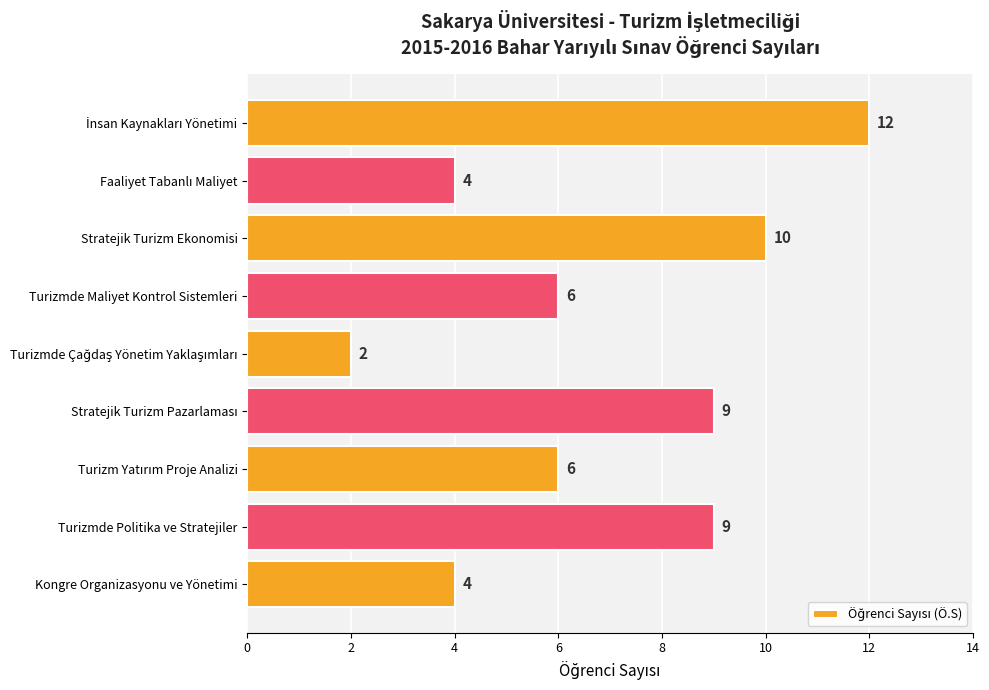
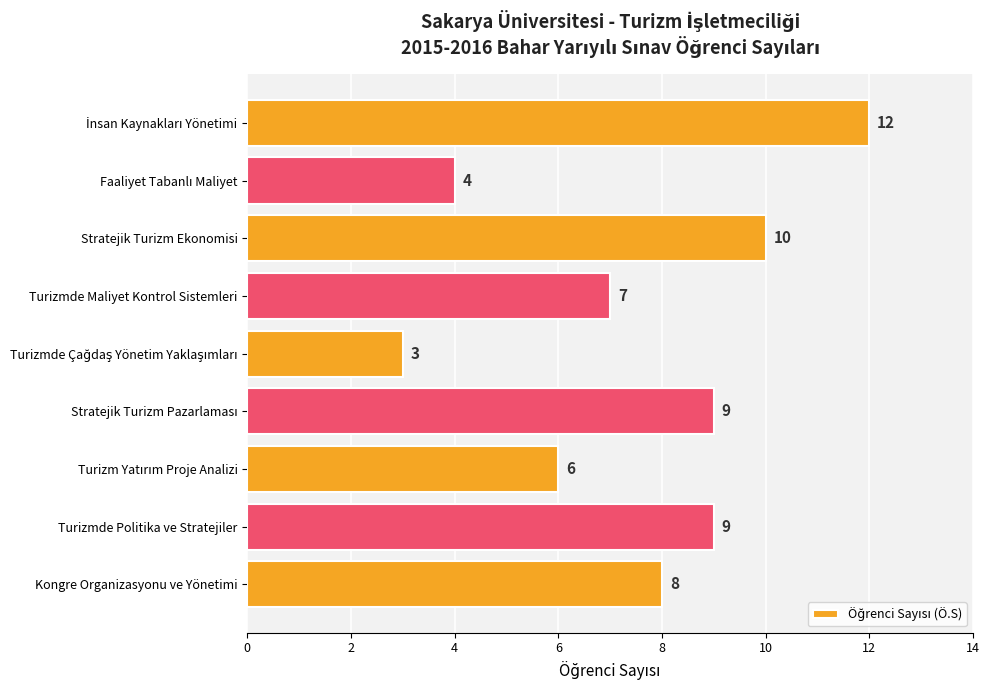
  {
    "İnsan Kaynakları Yönetimi": 12,
    "Faaliyet Tabanlı Maliyet": 4,
    "Stratejik Turizm Ekonomisi": 10,
-   "Turizmde Maliyet Kontrol Sistemleri": 6,
-   "Turizmde Çağdaş Yönetim Yaklaşımları": 2,
+   "Turizmde Maliyet Kontrol Sistemleri": 7,
+   "Turizmde Çağdaş Yönetim Yaklaşımları": 3,
    "Stratejik Turizm Pazarlaması": 9,
    "Turizm Yatırım Proje Analizi": 6,
    "Turizmde Politika ve Stratejiler": 9,
-   "Kongre Organizasyonu ve Yönetimi": 4
+   "Kongre Organizasyonu ve Yönetimi": 8
  }
